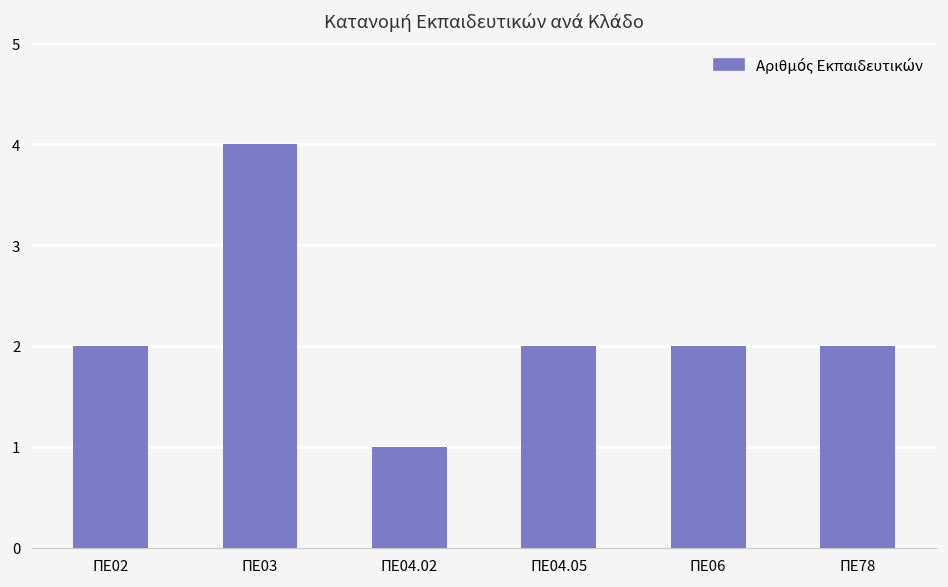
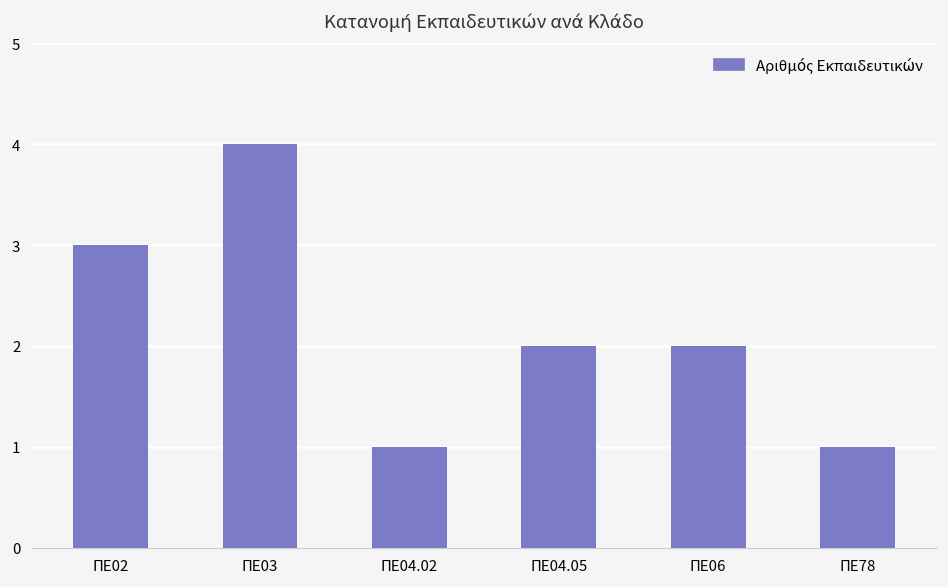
  {
-   "ΠΕ02": 2,
+   "ΠΕ02": 3,
    "ΠΕ03": 4,
    "ΠΕ04.02": 1,
    "ΠΕ04.05": 2,
    "ΠΕ06": 2,
-   "ΠΕ78": 2
+   "ΠΕ78": 1
  }
